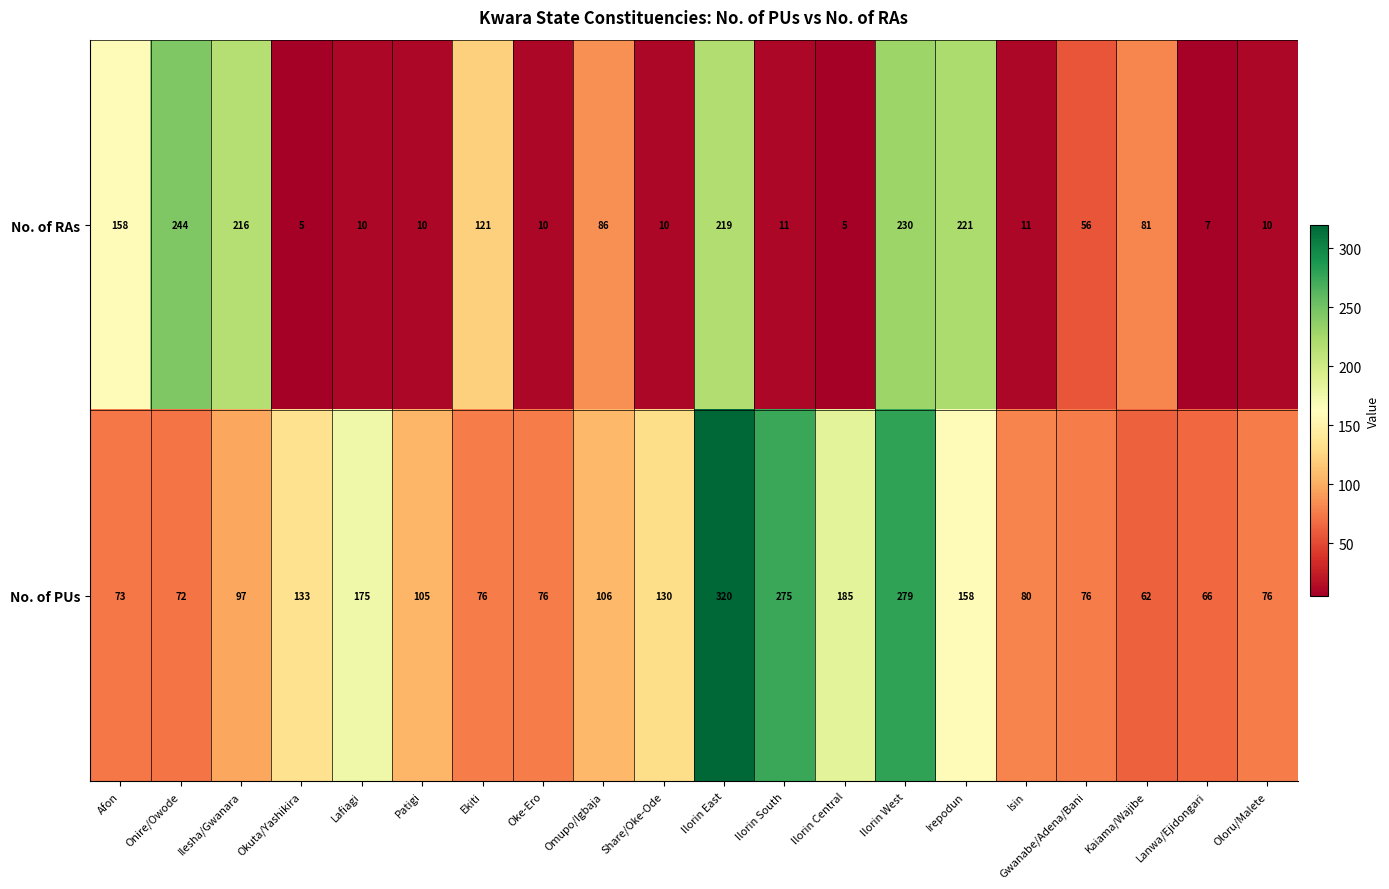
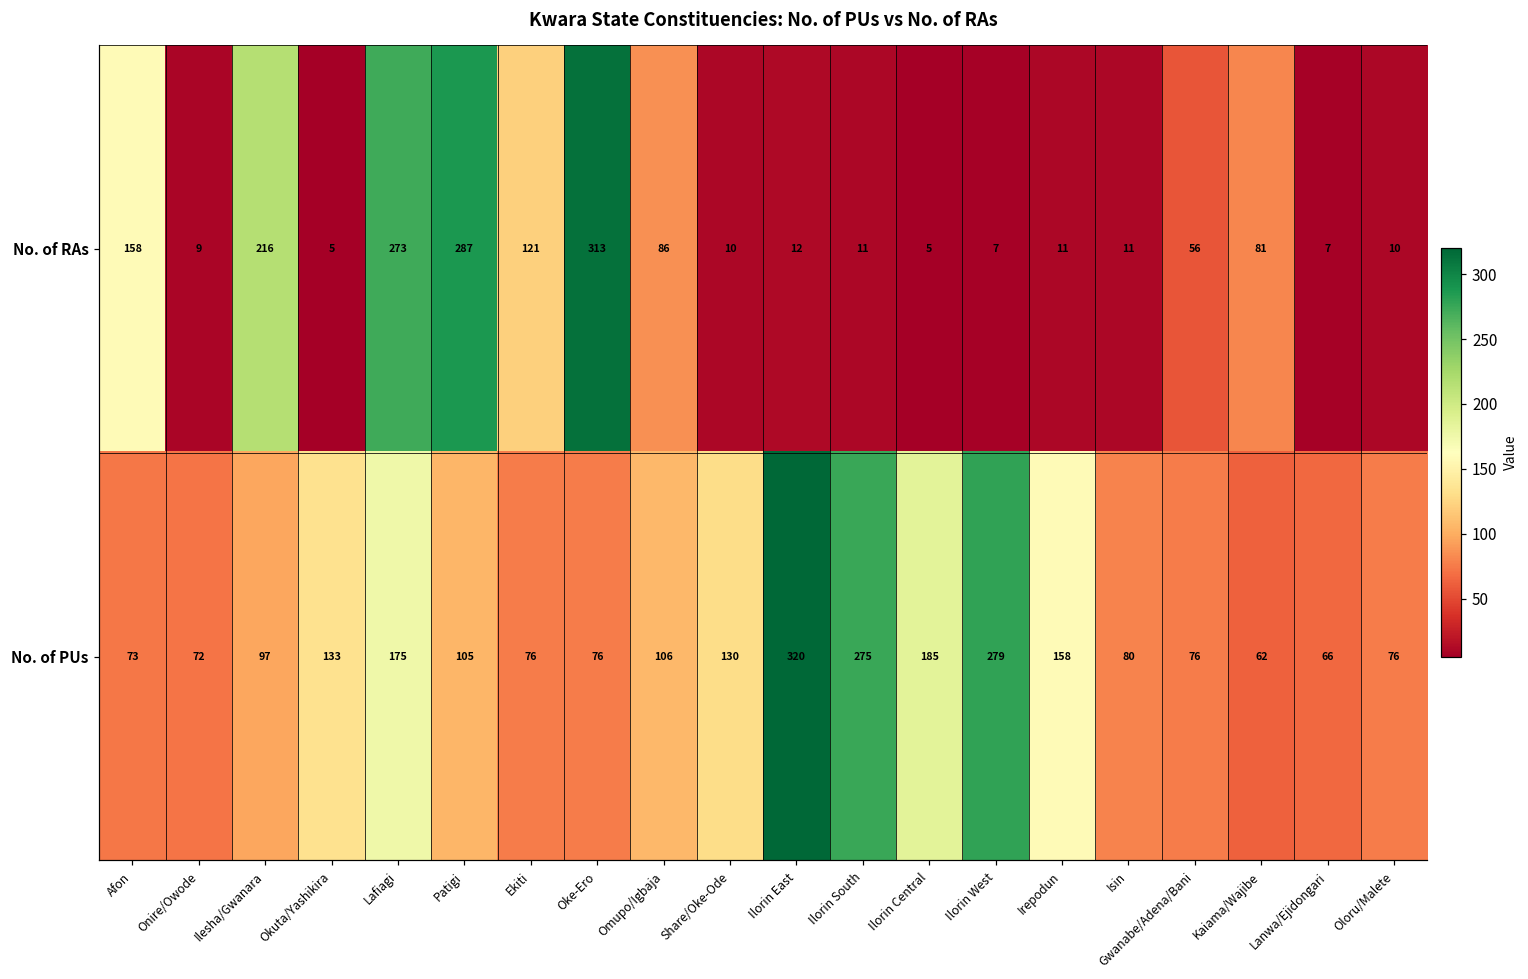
  {
    "No. of RAs": {
      "Afon": 158,
-     "Onire/Owode": 244,
+     "Onire/Owode": 9,
      "Ilesha/Gwanara": 216,
      "Okuta/Yashikira": 5,
-     "Lafiagi": 10,
-     "Patigi": 10,
+     "Lafiagi": 273,
+     "Patigi": 287,
      "Ekiti": 121,
-     "Oke-Ero": 10,
+     "Oke-Ero": 313,
      "Omupo/Igbaja": 86,
      "Share/Oke-Ode": 10,
-     "Ilorin East": 219,
+     "Ilorin East": 12,
      "Ilorin South": 11,
      "Ilorin Central": 5,
-     "Ilorin West": 230,
-     "Irepodun": 221,
+     "Ilorin West": 7,
+     "Irepodun": 11,
      "Isin": 11,
      "Gwanabe/Adena/Bani": 56,
      "Kaiama/Wajibe": 81,
      "Lanwa/Ejidongari": 7,
      "Oloru/Malete": 10
    },
    "No. of PUs": {
      "Afon": 73,
      "Onire/Owode": 72,
      "Ilesha/Gwanara": 97,
      "Okuta/Yashikira": 133,
      "Lafiagi": 175,
      "Patigi": 105,
      "Ekiti": 76,
      "Oke-Ero": 76,
      "Omupo/Igbaja": 106,
      "Share/Oke-Ode": 130,
      "Ilorin East": 320,
      "Ilorin South": 275,
      "Ilorin Central": 185,
      "Ilorin West": 279,
      "Irepodun": 158,
      "Isin": 80,
      "Gwanabe/Adena/Bani": 76,
      "Kaiama/Wajibe": 62,
      "Lanwa/Ejidongari": 66,
      "Oloru/Malete": 76
    }
  }
